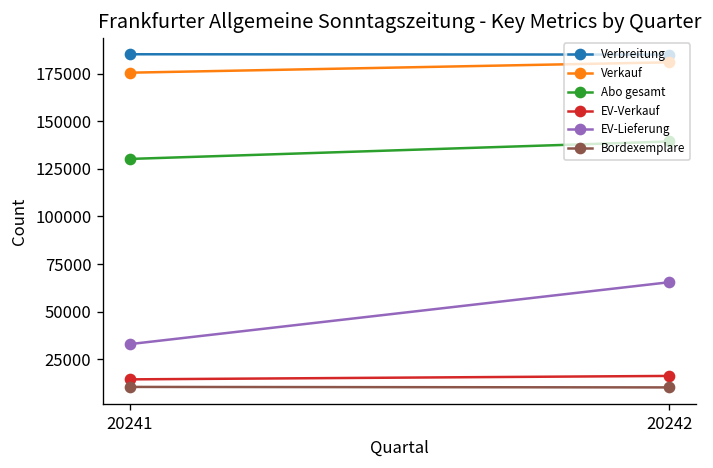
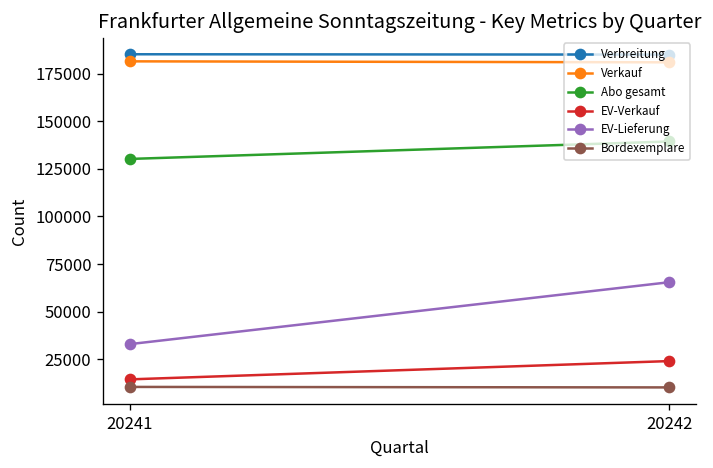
  {
    "Verbreitung": {
      "20241": 185000
    },
    "Verkauf": {
-     "20241": 176000
+     "20241": 182000
    },
    "Abo gesamt": {
      "20241": 130000
    },
    "EV-Verkauf": {
      "20241": 14000,
-     "20242": 16000
+     "20242": 24000
    },
    "EV-Lieferung": {
      "20241": 33000,
      "20242": 65000
    },
    "Bordexemplare": {
      "20241": 10000,
      "20242": 10000
    }
  }
